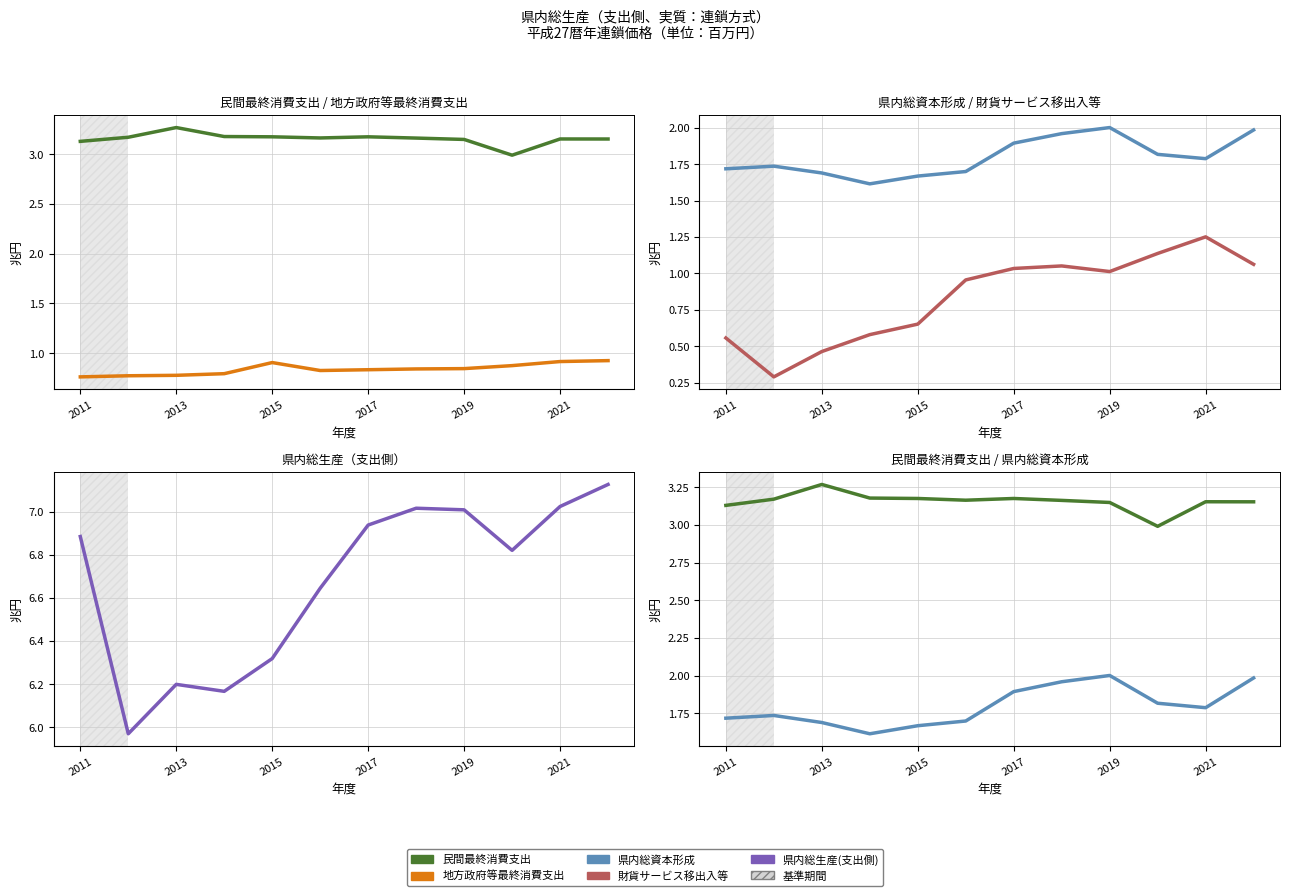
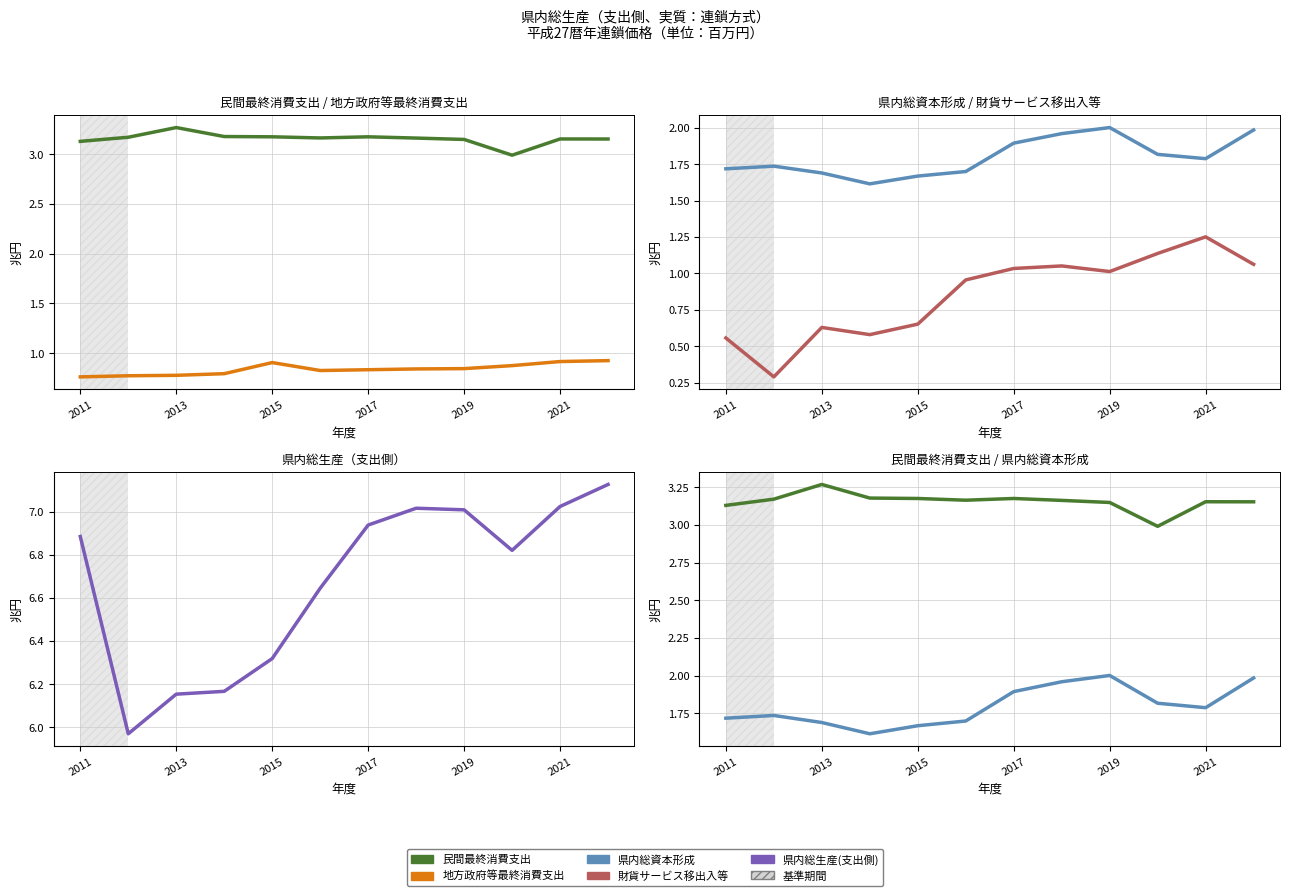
  {
    "民間最終消費支出 / 地方政府等最終消費支出": {
      "民間最終消費支出": {
        "2011": 3.1,
        "2013": 3.3,
        "2015": 3.2,
        "2017": 3.2,
        "2019": 3.1,
        "2021": 3.2
      },
      "地方政府等最終消費支出": {
        "2011": 0.8,
        "2013": 0.8,
        "2015": 0.9,
        "2017": 0.8,
        "2019": 0.8,
        "2021": 0.9
      }
    },
    "県内総資本形成 / 財貨サービス移出入等": {
      "県内総資本形成": {
        "2011": 1.72,
        "2013": 1.69,
        "2015": 1.67,
        "2017": 1.89,
        "2019": 2.00,
        "2021": 1.79
      },
      "財貨サービス移出入等": {
        "2011": 0.56,
-       "2013": 0.46,
+       "2013": 0.63,
        "2015": 0.65,
        "2017": 1.03,
        "2019": 1.01,
        "2021": 1.25
      }
    },
    "県内総生産（支出側）": {
      "2011": 6.88,
-     "2013": 6.20,
+     "2013": 6.15,
      "2015": 6.32,
      "2017": 6.94,
      "2019": 7.01,
      "2021": 7.02
    },
    "民間最終消費支出 / 県内総資本形成": {
      "民間最終消費支出": {
        "2011": 3.13,
        "2013": 3.27,
        "2015": 3.18,
        "2017": 3.18,
        "2019": 3.15,
        "2021": 3.15
      },
      "県内総資本形成": {
        "2011": 1.72,
        "2013": 1.69,
        "2015": 1.67,
        "2017": 1.89,
        "2019": 2.00,
        "2021": 1.79
      }
    }
  }
